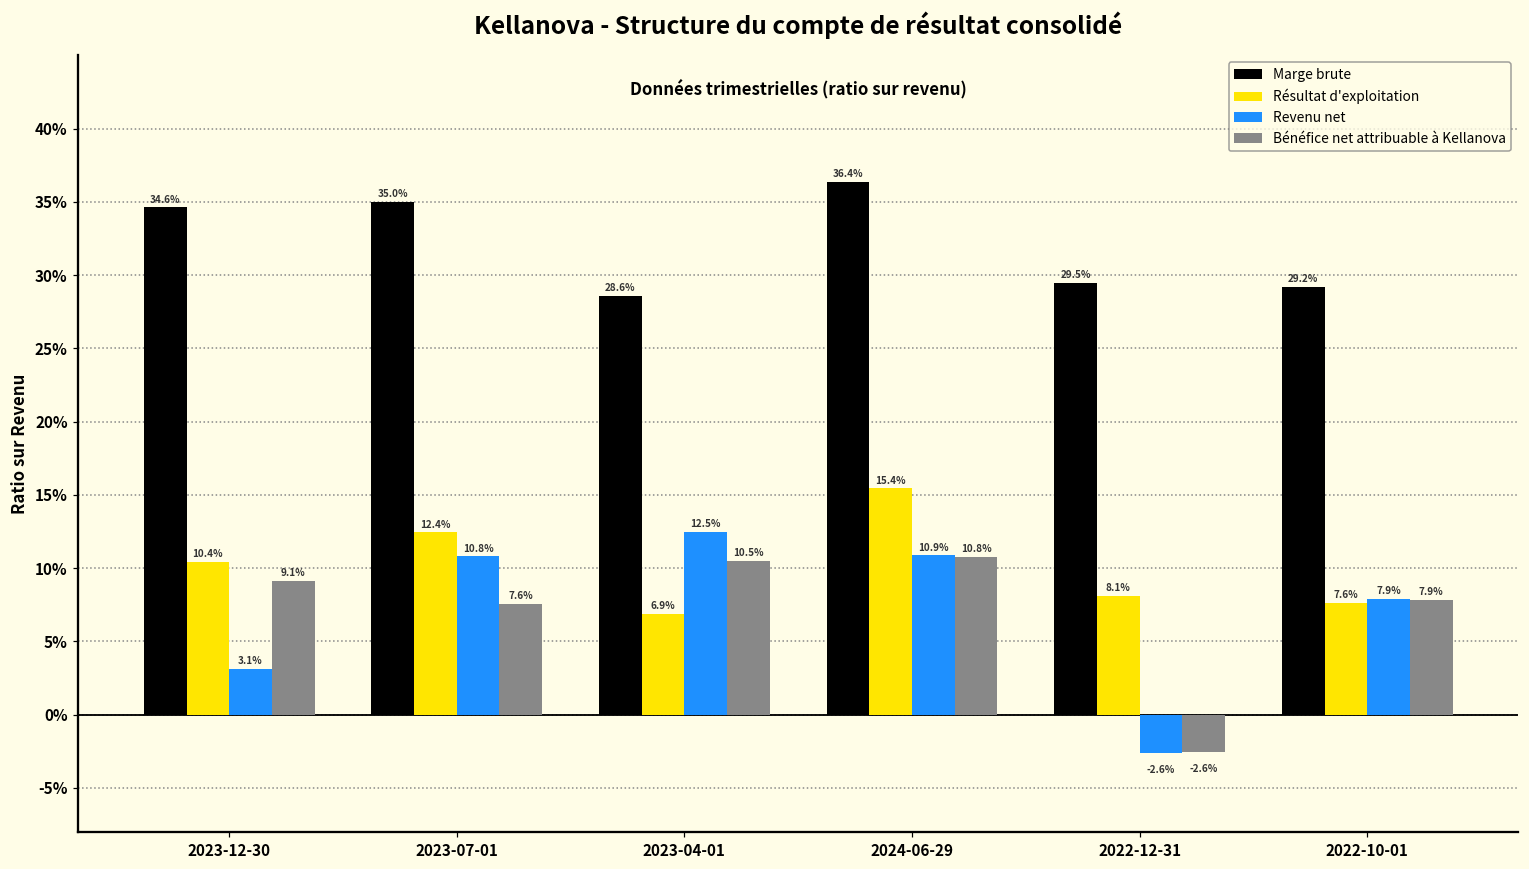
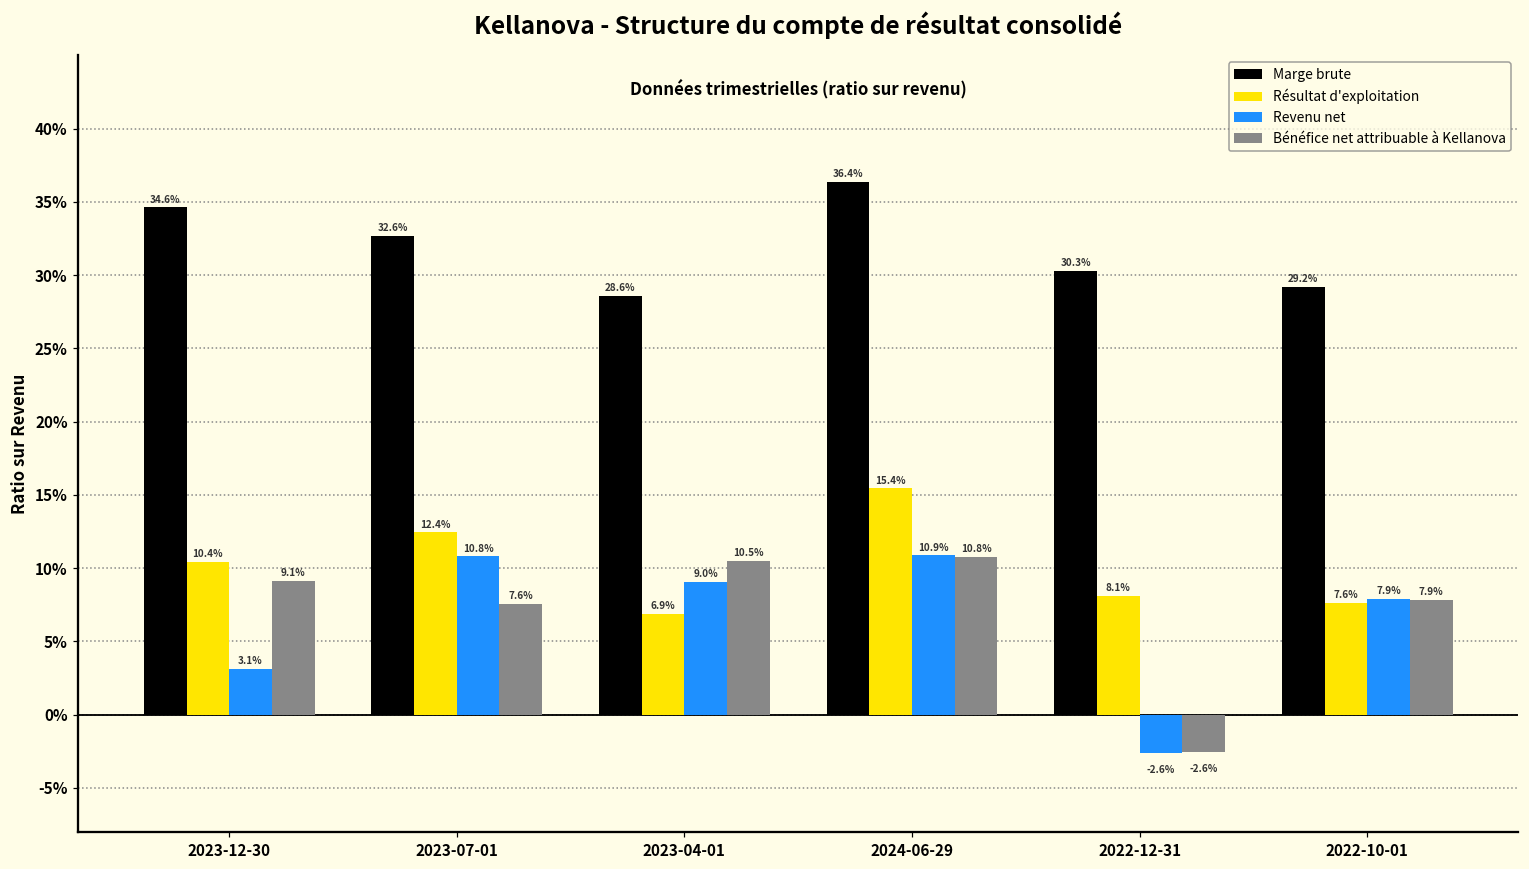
  {
    "Marge brute": {
      "2023-12-30": "34.6%",
-     "2023-07-01": "35.0%",
+     "2023-07-01": "32.6%",
      "2023-04-01": "28.6%",
      "2024-06-29": "36.4%",
-     "2022-12-31": "29.5%",
+     "2022-12-31": "30.3%",
      "2022-10-01": "29.2%"
    },
    "Résultat d'exploitation": {
      "2023-12-30": "10.4%",
      "2023-07-01": "12.4%",
      "2023-04-01": "6.9%",
      "2024-06-29": "15.4%",
      "2022-12-31": "8.1%",
      "2022-10-01": "7.6%"
    },
    "Revenu net": {
      "2023-12-30": "3.1%",
      "2023-07-01": "10.8%",
-     "2023-04-01": "12.5%",
+     "2023-04-01": "9.0%",
      "2024-06-29": "10.9%",
      "2022-12-31": "-2.6%",
      "2022-10-01": "7.9%"
    },
    "Bénéfice net attribuable à Kellanova": {
      "2023-12-30": "9.1%",
      "2023-07-01": "7.6%",
      "2023-04-01": "10.5%",
      "2024-06-29": "10.8%",
      "2022-12-31": "-2.6%",
      "2022-10-01": "7.9%"
    }
  }
